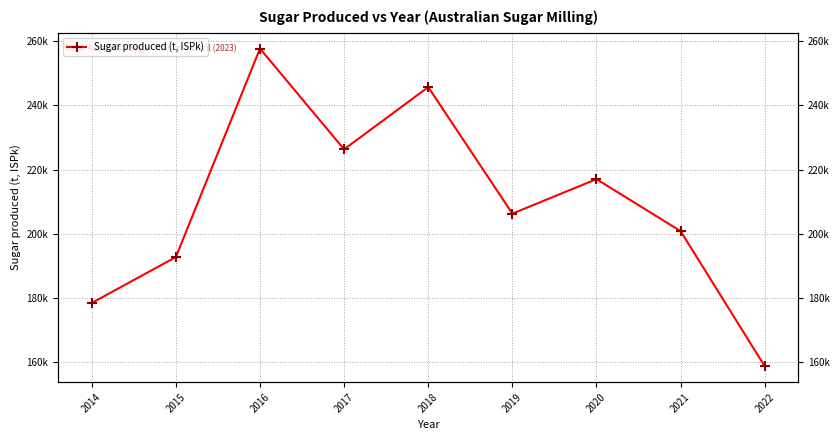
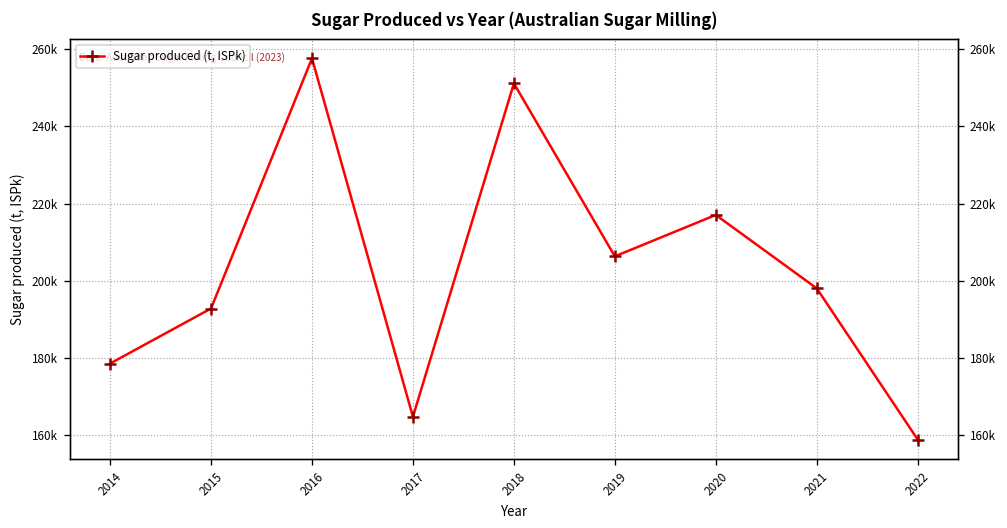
  {
    "2014": 179000,
    "2015": 193000,
-   "2017": 226000,
-   "2018": 246000,
+   "2017": 165000,
+   "2018": 251000,
    "2019": 206000,
    "2020": 217000,
-   "2021": 201000,
+   "2021": 198000,
    "2022": 159000
  }
